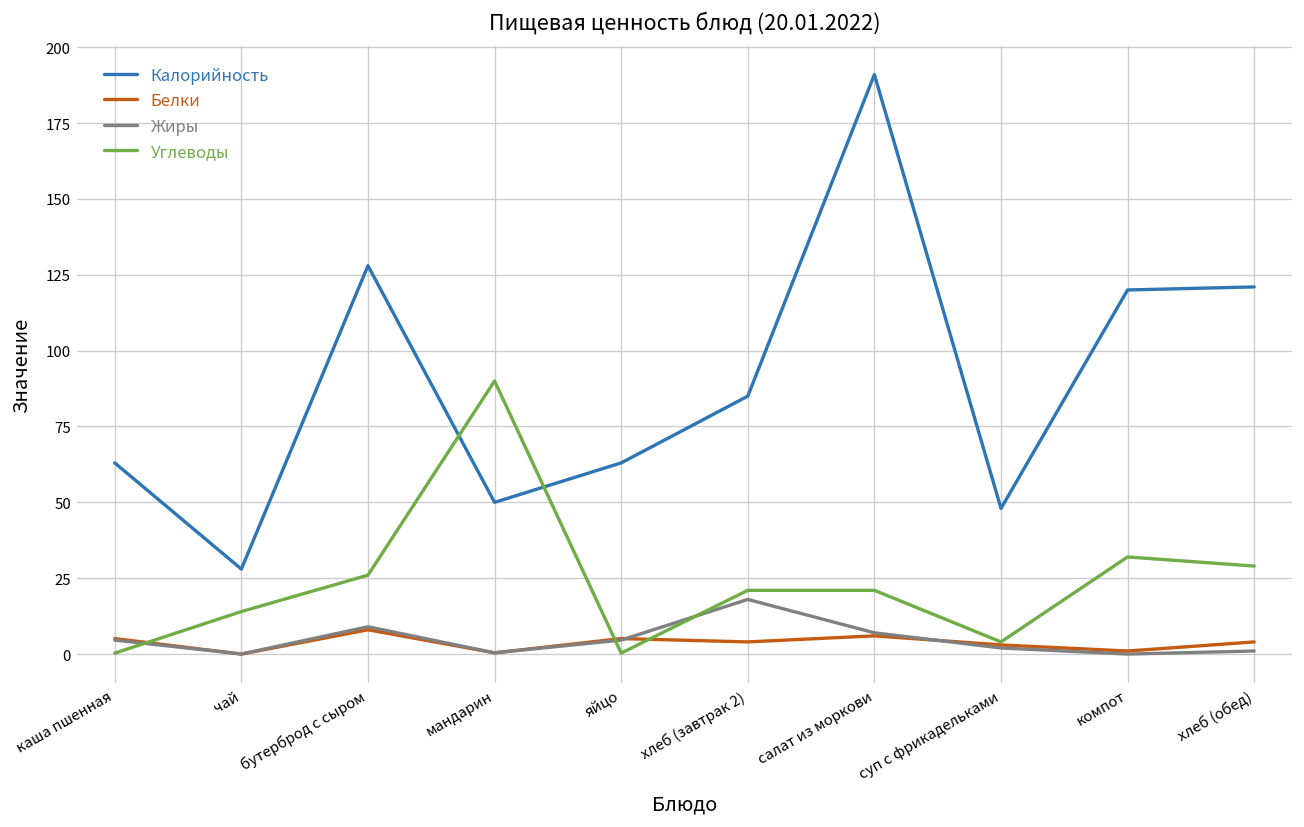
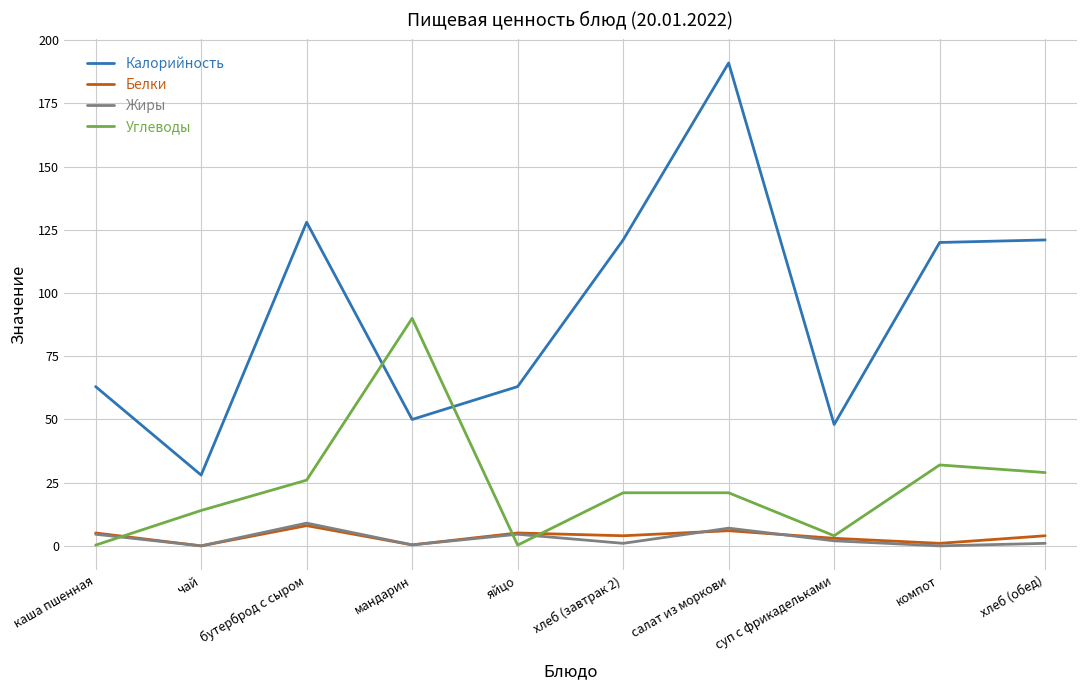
  {
    "Калорийность": {
      "каша пшенная": 63,
      "чай": 28,
      "бутерброд с сыром": 128,
      "мандарин": 50,
      "яйцо": 63,
-     "хлеб (завтрак 2)": 85,
+     "хлеб (завтрак 2)": 121,
      "салат из моркови": 191,
      "суп с фрикадельками": 48,
      "компот": 120,
      "хлеб (обед)": 121
    },
    "Белки": {
      "хлеб (завтрак 2)": 4,
      "компот": 1,
      "хлеб (обед)": 4
    },
    "Жиры": {
-     "хлеб (завтрак 2)": 18,
+     "хлеб (завтрак 2)": 1,
      "компот": 0,
      "хлеб (обед)": 1
    },
    "Углеводы": {
      "каша пшенная": 0,
      "чай": 14,
      "бутерброд с сыром": 26,
      "мандарин": 90,
      "яйцо": 0,
      "хлеб (завтрак 2)": 21,
      "салат из моркови": 21,
      "компот": 32,
      "хлеб (обед)": 29
    }
  }
